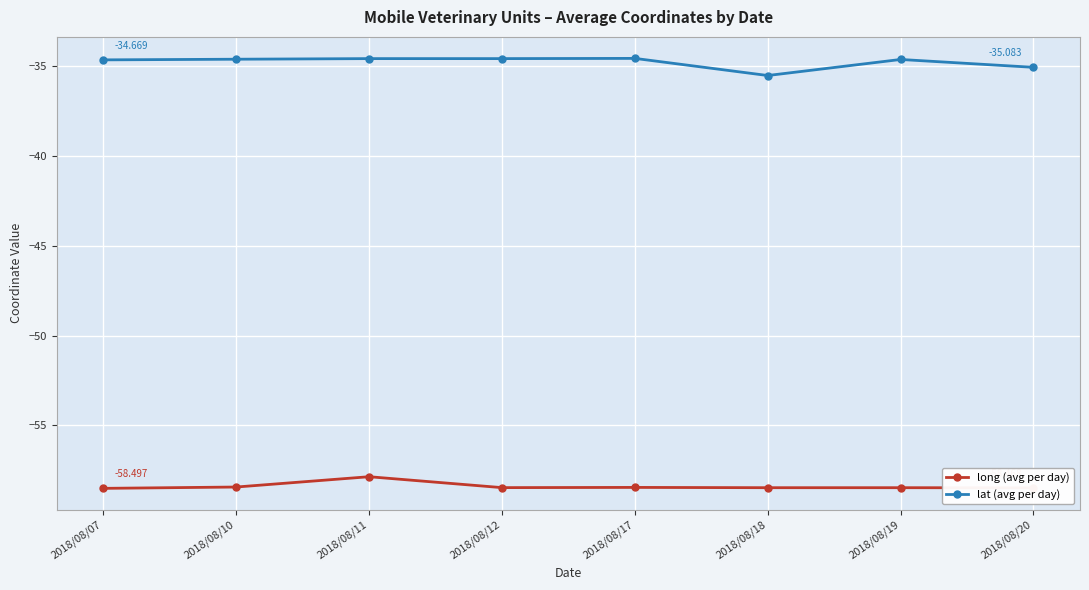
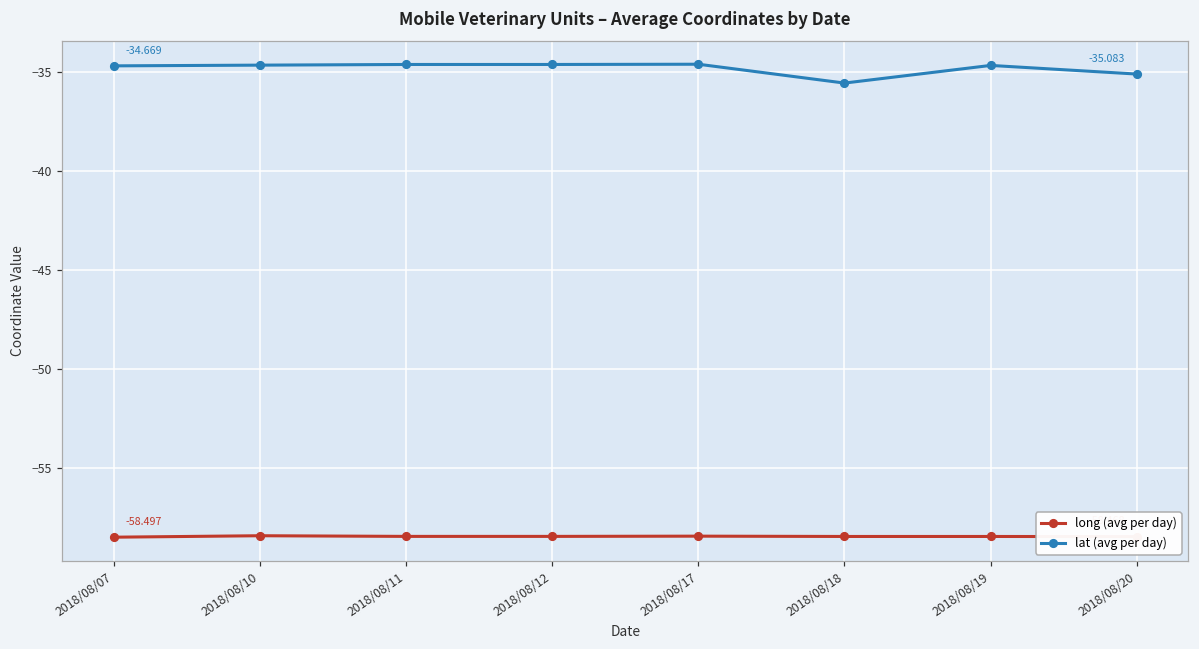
  {
    "long (avg per day)": {
      "2018/08/10": -58.4,
-     "2018/08/11": -57.8,
+     "2018/08/11": -58.5,
      "2018/08/12": -58.5,
      "2018/08/17": -58.4,
      "2018/08/18": -58.5,
      "2018/08/19": -58.5
    },
    "lat (avg per day)": {
      "2018/08/07": -34.669,
      "2018/08/20": -35.083
    }
  }
